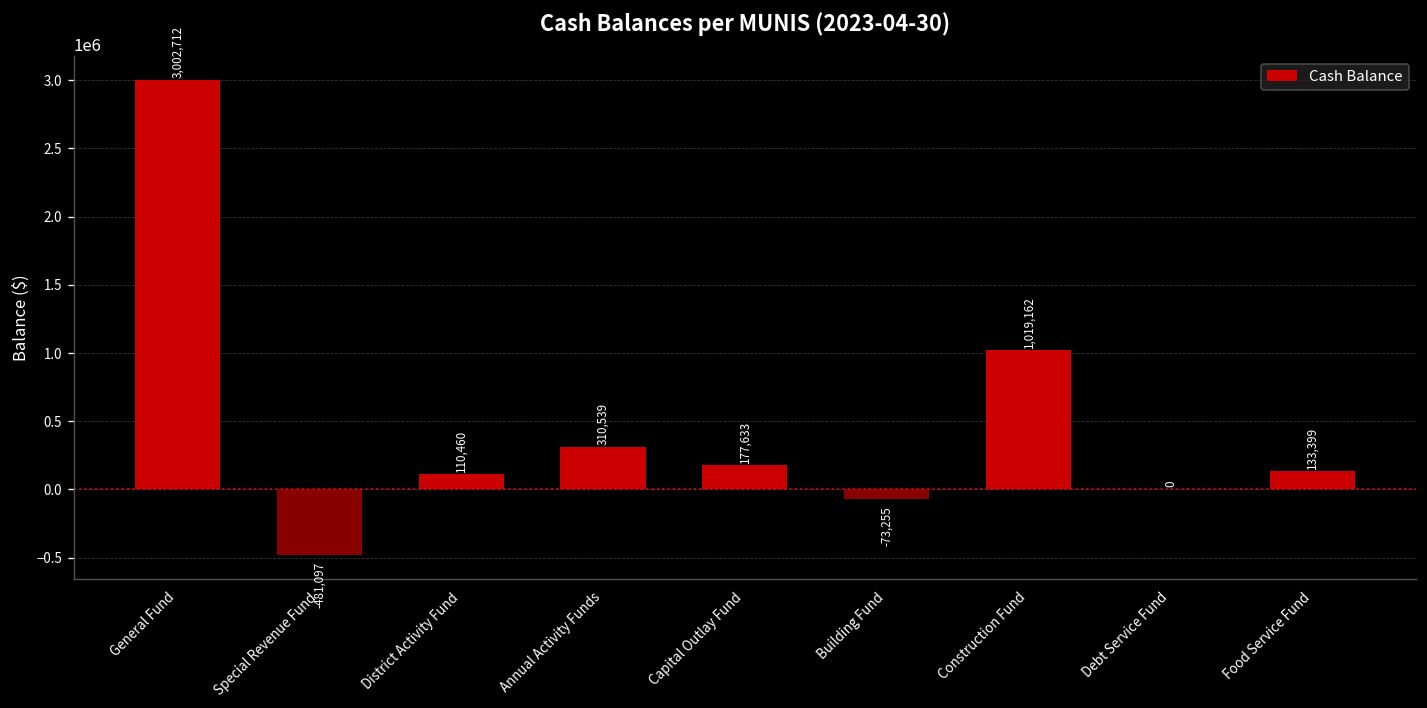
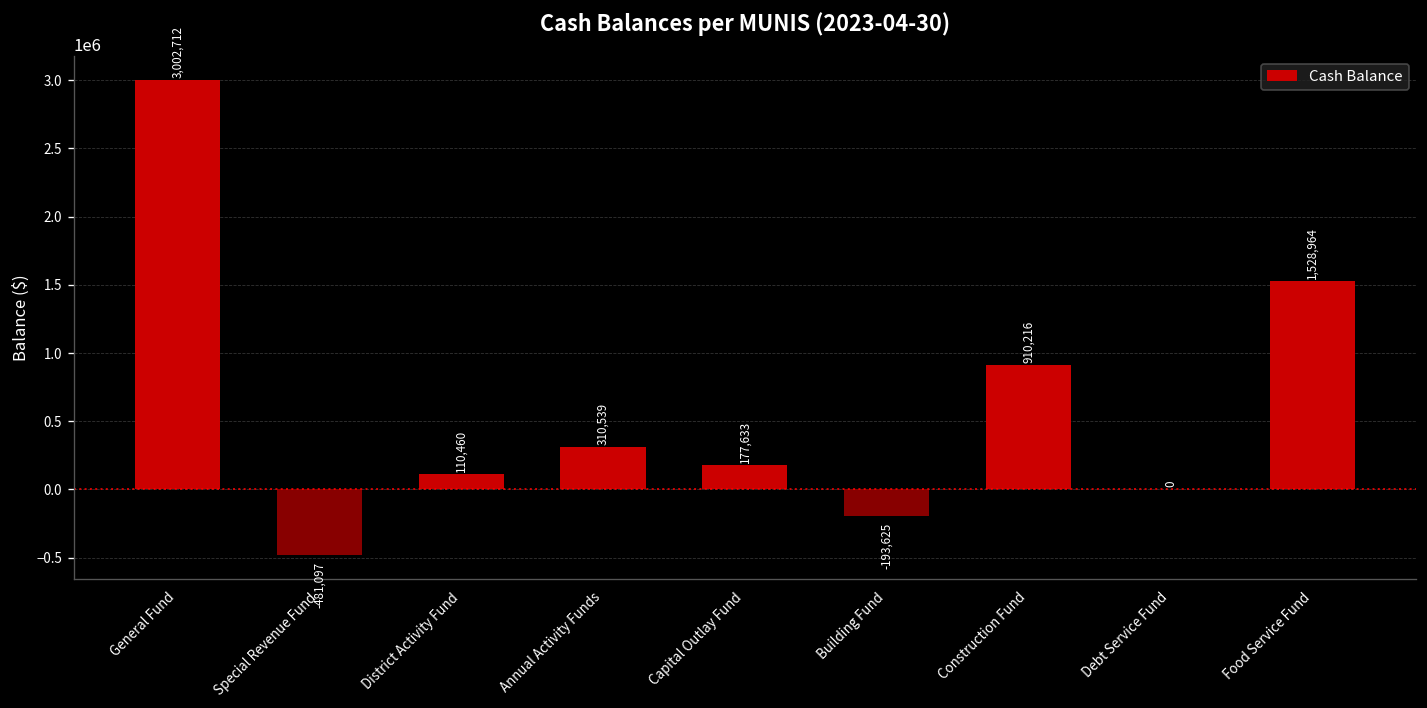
  {
    "General Fund": "3,002,712",
    "Special Revenue Fund": "-481,097",
    "District Activity Fund": "110,460",
    "Annual Activity Funds": "310,539",
    "Capital Outlay Fund": "177,633",
-   "Building Fund": "-73,255",
-   "Construction Fund": "1,019,162",
+   "Building Fund": "-193,625",
+   "Construction Fund": "910,216",
    "Debt Service Fund": "0",
-   "Food Service Fund": "133,399"
+   "Food Service Fund": "1,528,964"
  }
